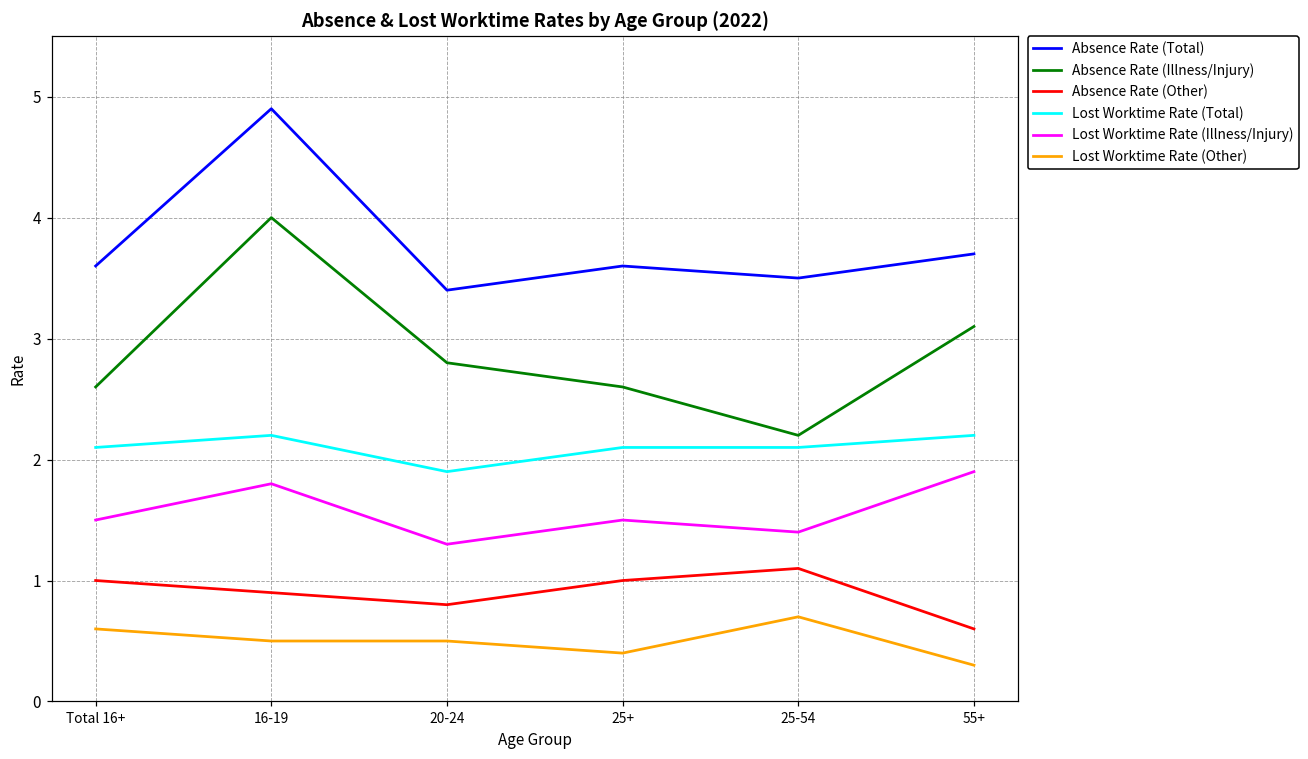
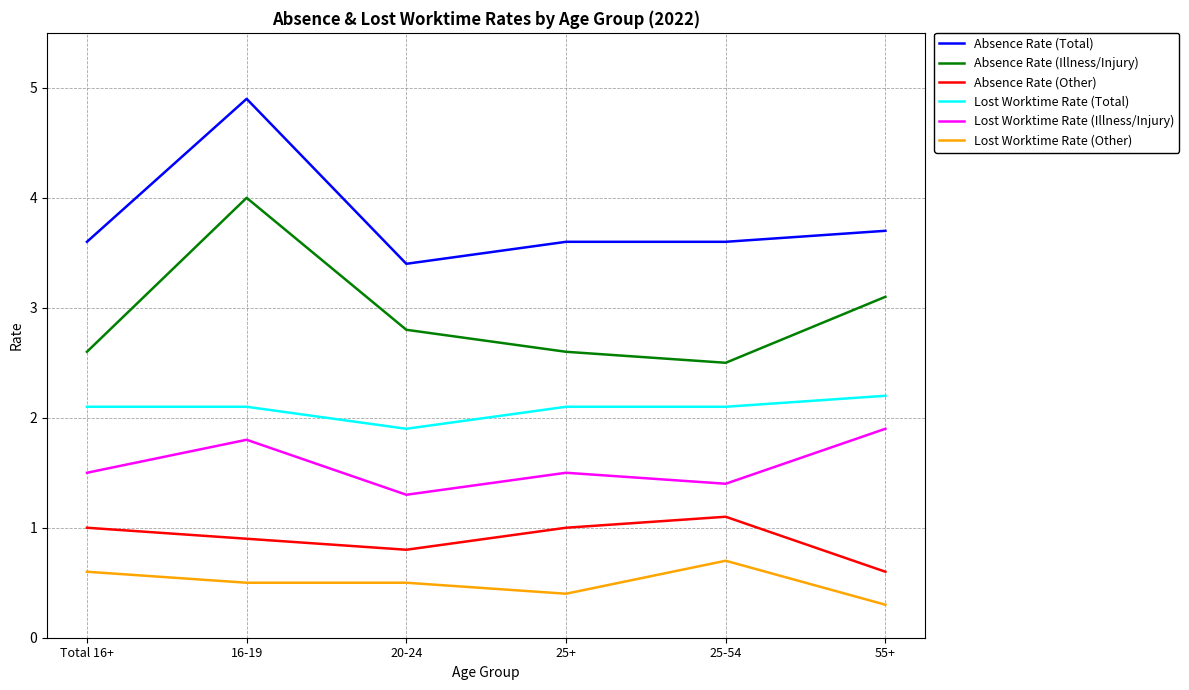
  {
    "Absence Rate (Total)": {
      "Total 16+": 3.6,
      "16-19": 4.9,
      "20-24": 3.4,
      "25+": 3.6,
-     "25-54": 3.5,
+     "25-54": 3.6,
      "55+": 3.7
    },
    "Absence Rate (Illness/Injury)": {
      "Total 16+": 2.6,
      "16-19": 4.0,
      "20-24": 2.8,
      "25+": 2.6,
-     "25-54": 2.2,
+     "25-54": 2.5,
      "55+": 3.1
    },
    "Absence Rate (Other)": {
      "Total 16+": 1.0,
      "16-19": 0.9,
      "20-24": 0.8,
      "25+": 1.0,
      "25-54": 1.1,
      "55+": 0.6
    },
    "Lost Worktime Rate (Total)": {
      "Total 16+": 2.1,
-     "16-19": 2.2,
+     "16-19": 2.1,
      "20-24": 1.9,
      "25+": 2.1,
      "25-54": 2.1,
      "55+": 2.2
    },
    "Lost Worktime Rate (Illness/Injury)": {
      "Total 16+": 1.5,
      "16-19": 1.8,
      "20-24": 1.3,
      "25+": 1.5,
      "25-54": 1.4,
      "55+": 1.9
    },
    "Lost Worktime Rate (Other)": {
      "Total 16+": 0.6,
      "16-19": 0.5,
      "20-24": 0.5,
      "25+": 0.4,
      "25-54": 0.7,
      "55+": 0.3
    }
  }
